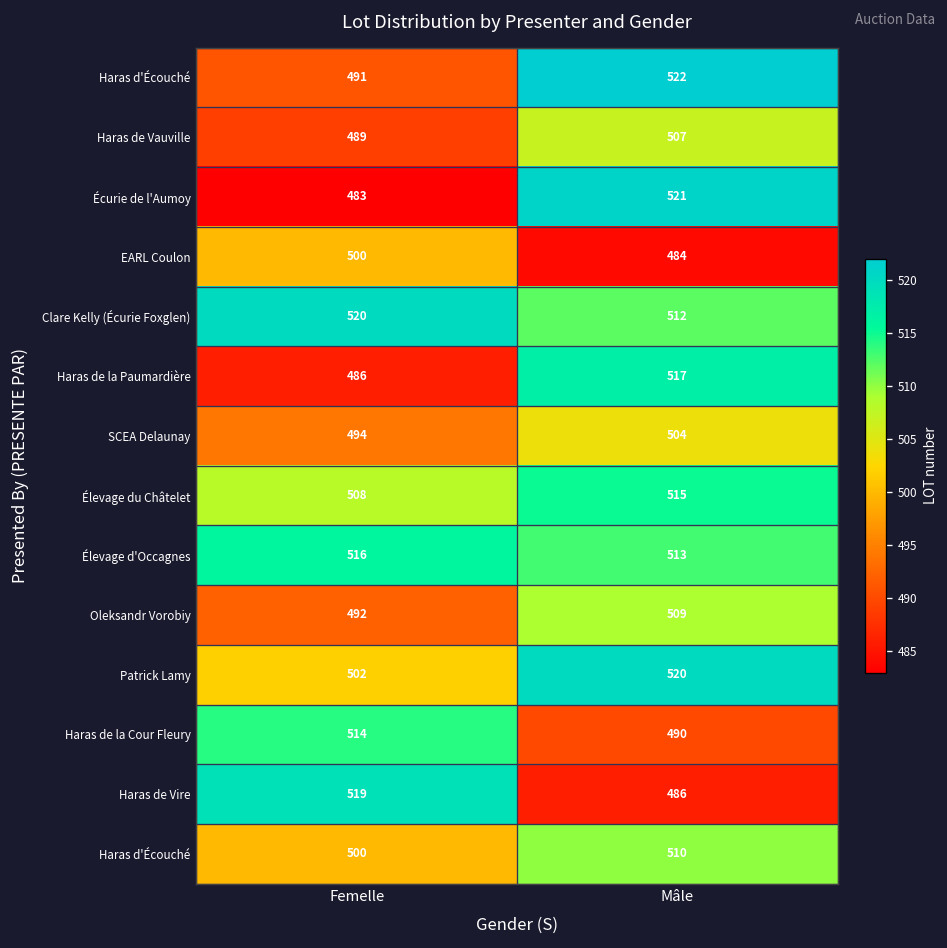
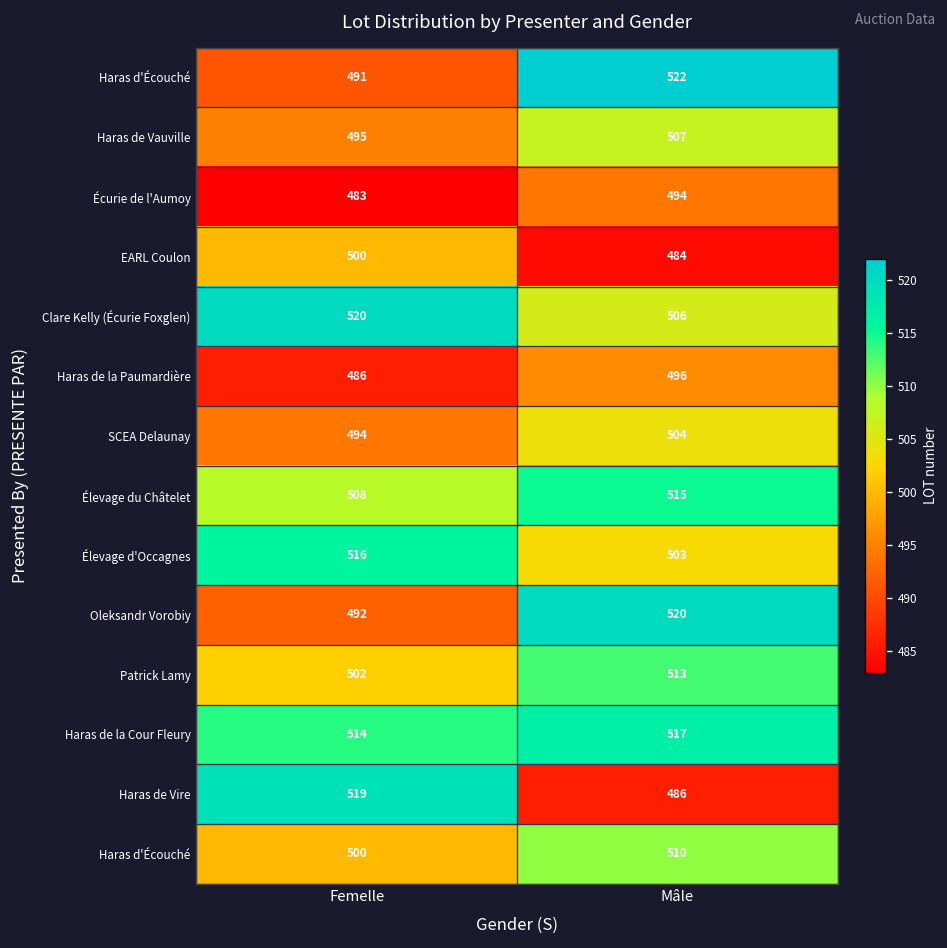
  {
    "Haras de Vauville": {
-     "Femelle": 489,
+     "Femelle": 495,
      "Mâle": 507
    },
    "Écurie de l'Aumoy": {
      "Femelle": 483,
-     "Mâle": 521
+     "Mâle": 494
    },
    "EARL Coulon": {
      "Femelle": 500,
      "Mâle": 484
    },
    "Clare Kelly (Écurie Foxglen)": {
      "Femelle": 520,
-     "Mâle": 512
+     "Mâle": 506
    },
    "Haras de la Paumardière": {
      "Femelle": 486,
-     "Mâle": 517
+     "Mâle": 496
    },
    "SCEA Delaunay": {
      "Femelle": 494,
      "Mâle": 504
    },
    "Élevage du Châtelet": {
      "Femelle": 508,
      "Mâle": 515
    },
    "Élevage d'Occagnes": {
      "Femelle": 516,
-     "Mâle": 513
+     "Mâle": 503
    },
    "Oleksandr Vorobiy": {
      "Femelle": 492,
-     "Mâle": 509
+     "Mâle": 520
    },
    "Patrick Lamy": {
      "Femelle": 502,
-     "Mâle": 520
+     "Mâle": 513
    },
    "Haras de la Cour Fleury": {
      "Femelle": 514,
-     "Mâle": 490
+     "Mâle": 517
    },
    "Haras de Vire": {
      "Femelle": 519,
      "Mâle": 486
    }
  }
